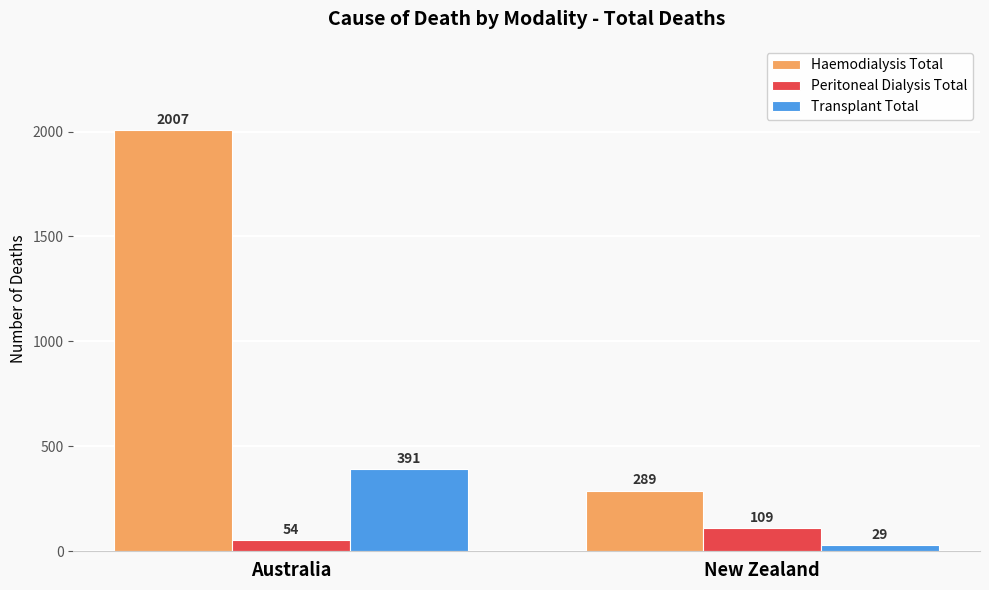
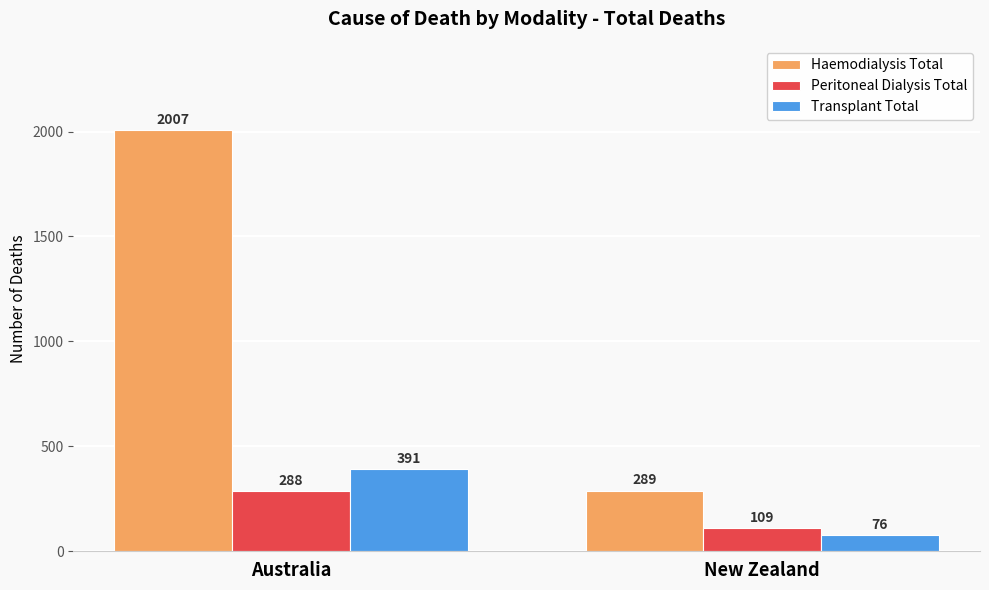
  {
    "Haemodialysis Total": {
      "Australia": 2007,
      "New Zealand": 289
    },
    "Peritoneal Dialysis Total": {
-     "Australia": 54,
+     "Australia": 288,
      "New Zealand": 109
    },
    "Transplant Total": {
      "Australia": 391,
-     "New Zealand": 29
+     "New Zealand": 76
    }
  }
